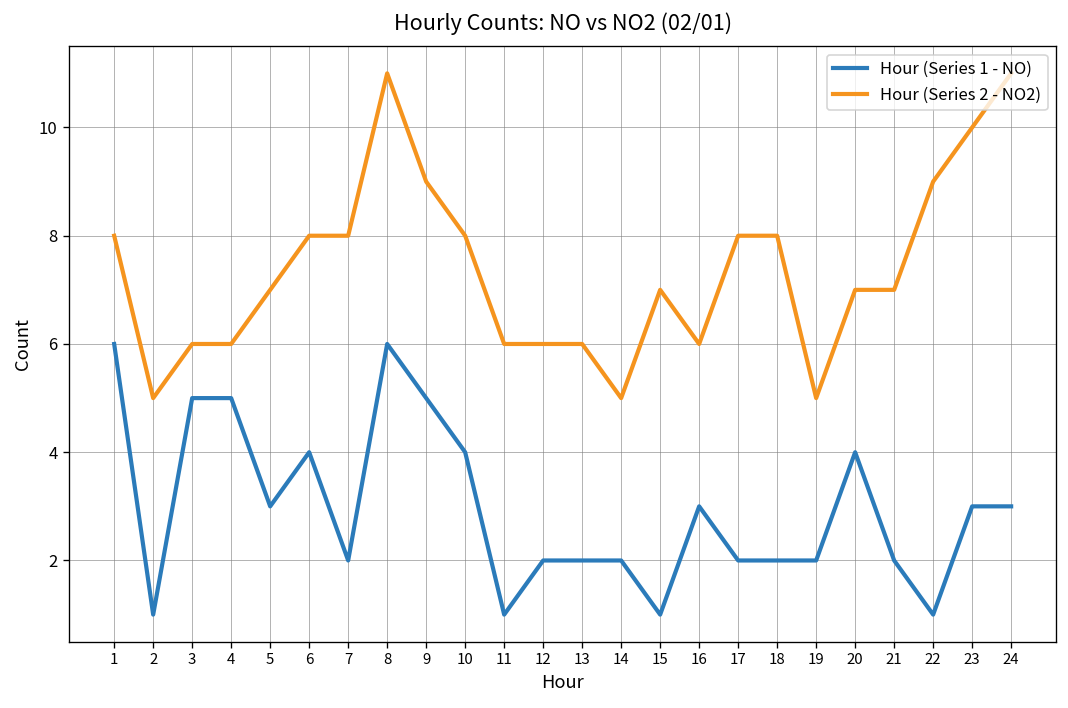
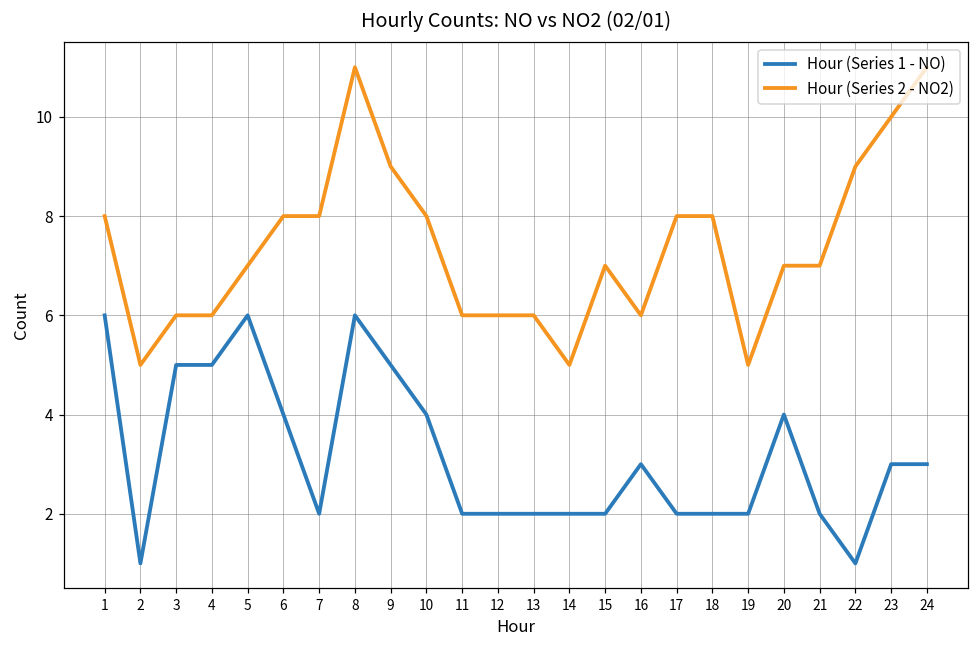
  {
    "Hour (Series 1 - NO)": {
      "1": 6,
      "2": 1,
      "3": 5,
      "4": 5,
-     "5": 3,
+     "5": 6,
      "6": 4,
      "7": 2,
      "8": 6,
      "9": 5,
      "10": 4,
-     "11": 1,
+     "11": 2,
      "12": 2,
      "13": 2,
      "14": 2,
-     "15": 1,
+     "15": 2,
      "16": 3,
      "17": 2,
      "18": 2,
      "19": 2,
      "20": 4,
      "21": 2,
      "22": 1,
      "23": 3,
      "24": 3
    },
    "Hour (Series 2 - NO2)": {
      "1": 8,
      "2": 5,
      "3": 6,
      "4": 6,
      "5": 7,
      "6": 8,
      "7": 8,
      "8": 11,
      "9": 9,
      "10": 8,
      "11": 6,
      "12": 6,
      "13": 6,
      "14": 5,
      "15": 7,
      "16": 6,
      "17": 8,
      "18": 8,
      "19": 5,
      "20": 7,
      "21": 7,
      "22": 9,
      "23": 10
    }
  }
